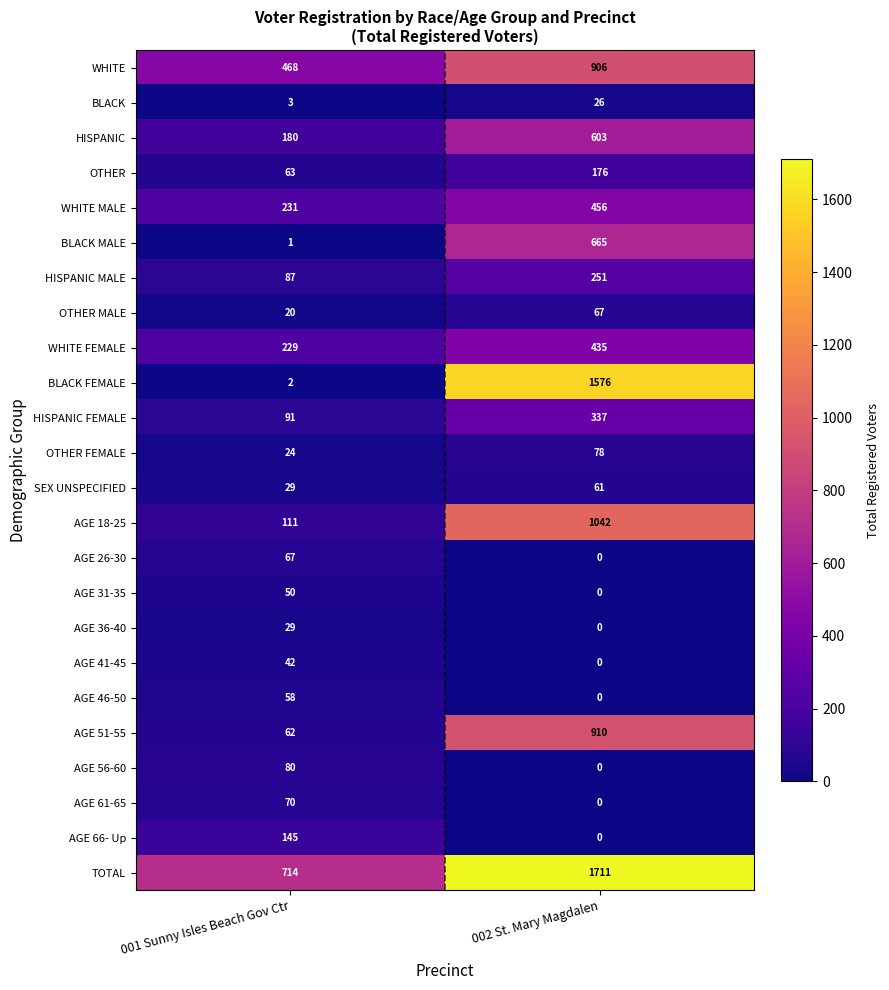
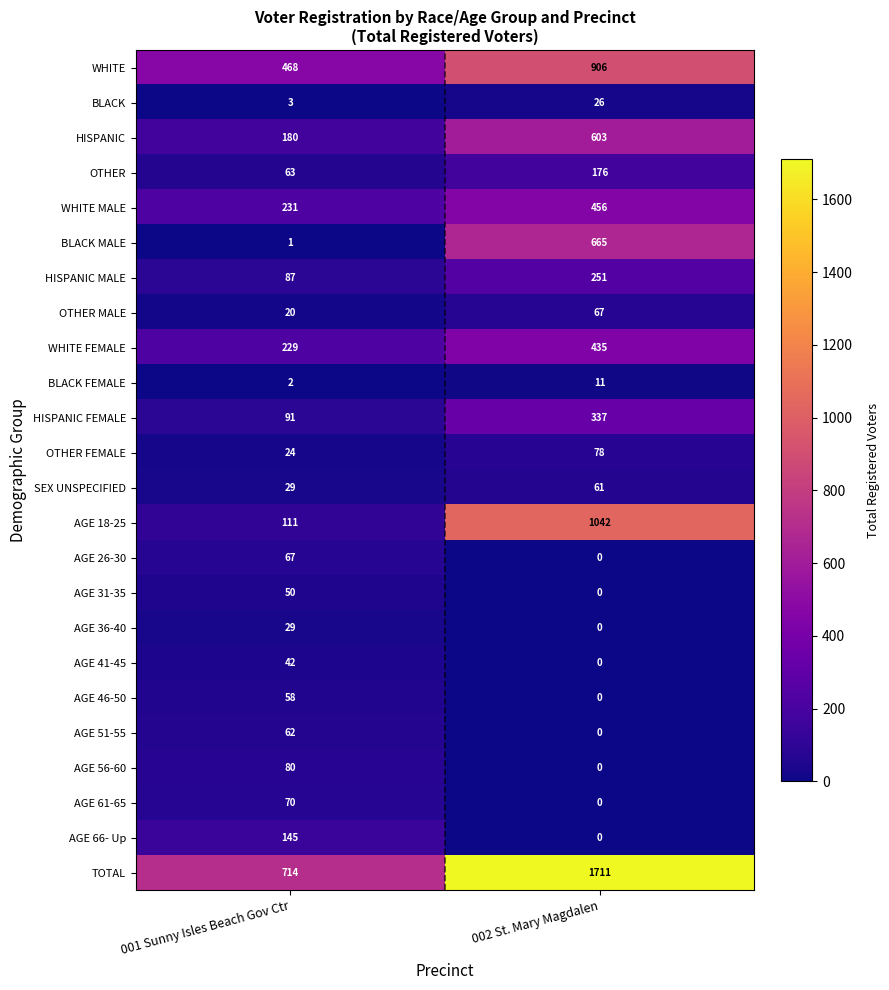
  {
    "WHITE": {
      "001 Sunny Isles Beach Gov Ctr": 468,
      "002 St. Mary Magdalen": 906
    },
    "BLACK": {
      "001 Sunny Isles Beach Gov Ctr": 3,
      "002 St. Mary Magdalen": 26
    },
    "HISPANIC": {
      "001 Sunny Isles Beach Gov Ctr": 180,
      "002 St. Mary Magdalen": 603
    },
    "OTHER": {
      "001 Sunny Isles Beach Gov Ctr": 63,
      "002 St. Mary Magdalen": 176
    },
    "WHITE MALE": {
      "001 Sunny Isles Beach Gov Ctr": 231,
      "002 St. Mary Magdalen": 456
    },
    "BLACK MALE": {
      "001 Sunny Isles Beach Gov Ctr": 1,
      "002 St. Mary Magdalen": 665
    },
    "HISPANIC MALE": {
      "001 Sunny Isles Beach Gov Ctr": 87,
      "002 St. Mary Magdalen": 251
    },
    "OTHER MALE": {
      "001 Sunny Isles Beach Gov Ctr": 20,
      "002 St. Mary Magdalen": 67
    },
    "WHITE FEMALE": {
      "001 Sunny Isles Beach Gov Ctr": 229,
      "002 St. Mary Magdalen": 435
    },
    "BLACK FEMALE": {
      "001 Sunny Isles Beach Gov Ctr": 2,
-     "002 St. Mary Magdalen": 1576
+     "002 St. Mary Magdalen": 11
    },
    "HISPANIC FEMALE": {
      "001 Sunny Isles Beach Gov Ctr": 91,
      "002 St. Mary Magdalen": 337
    },
    "OTHER FEMALE": {
      "001 Sunny Isles Beach Gov Ctr": 24,
      "002 St. Mary Magdalen": 78
    },
    "SEX UNSPECIFIED": {
      "001 Sunny Isles Beach Gov Ctr": 29,
      "002 St. Mary Magdalen": 61
    },
    "AGE 18-25": {
      "001 Sunny Isles Beach Gov Ctr": 111,
      "002 St. Mary Magdalen": 1042
    },
    "AGE 26-30": {
      "001 Sunny Isles Beach Gov Ctr": 67,
      "002 St. Mary Magdalen": 0
    },
    "AGE 31-35": {
      "001 Sunny Isles Beach Gov Ctr": 50,
      "002 St. Mary Magdalen": 0
    },
    "AGE 36-40": {
      "001 Sunny Isles Beach Gov Ctr": 29,
      "002 St. Mary Magdalen": 0
    },
    "AGE 41-45": {
      "001 Sunny Isles Beach Gov Ctr": 42,
      "002 St. Mary Magdalen": 0
    },
    "AGE 46-50": {
      "001 Sunny Isles Beach Gov Ctr": 58,
      "002 St. Mary Magdalen": 0
    },
    "AGE 51-55": {
      "001 Sunny Isles Beach Gov Ctr": 62,
-     "002 St. Mary Magdalen": 910
+     "002 St. Mary Magdalen": 0
    },
    "AGE 56-60": {
      "001 Sunny Isles Beach Gov Ctr": 80,
      "002 St. Mary Magdalen": 0
    },
    "AGE 61-65": {
      "001 Sunny Isles Beach Gov Ctr": 70,
      "002 St. Mary Magdalen": 0
    },
    "AGE 66- Up": {
      "001 Sunny Isles Beach Gov Ctr": 145,
      "002 St. Mary Magdalen": 0
    },
    "TOTAL": {
      "001 Sunny Isles Beach Gov Ctr": 714,
      "002 St. Mary Magdalen": 1711
    }
  }
